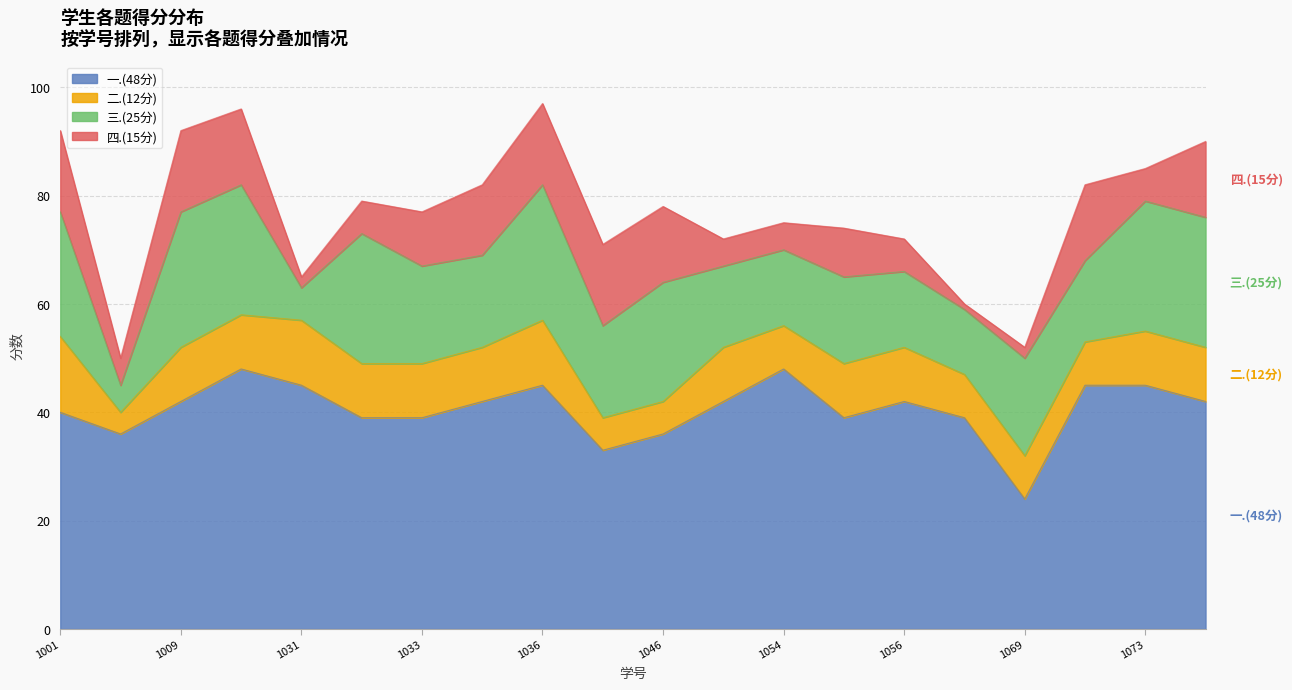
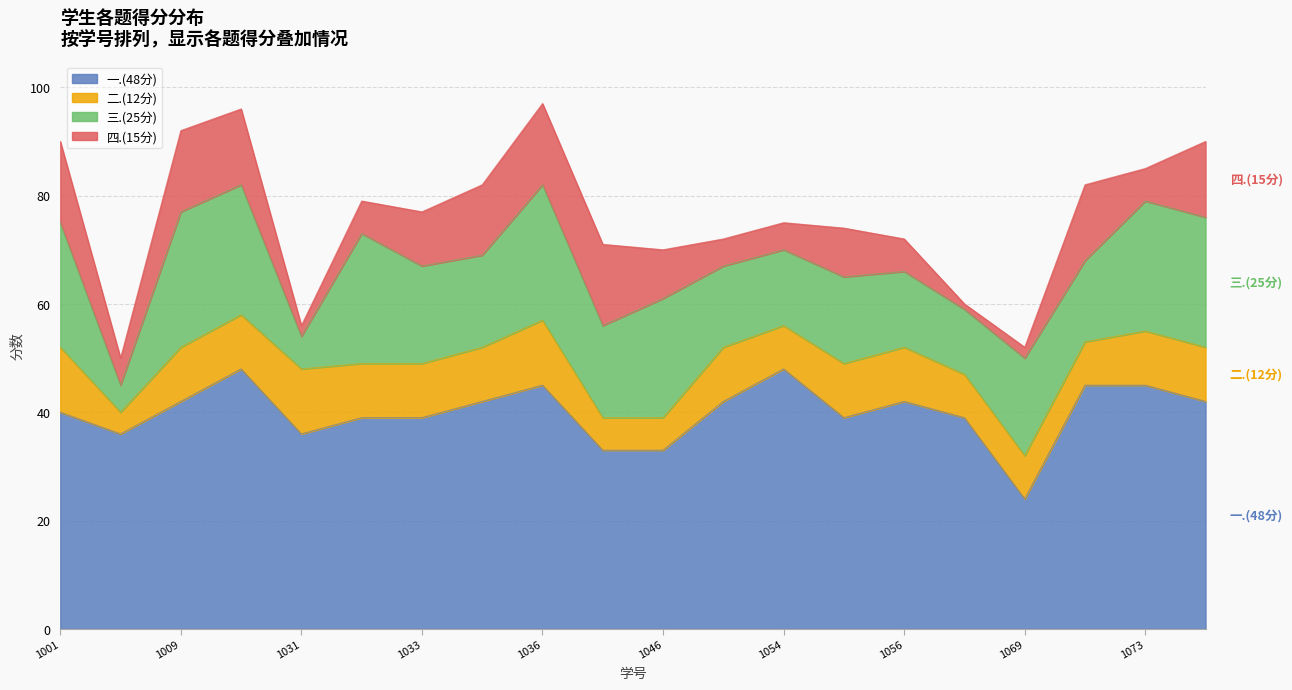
  {
    "一.(48分)": {
      "1001": 40,
      "1009": 42,
-     "1031": 45,
+     "1031": 36,
      "1033": 39,
      "1036": 45,
-     "1046": 36,
+     "1046": 33,
      "1054": 48,
      "1056": 42,
      "1069": 24,
      "1073": 45
    },
    "二.(12分)": {
-     "1001": 14,
+     "1001": 12,
      "1009": 10,
      "1031": 12,
      "1033": 10,
      "1036": 12,
      "1046": 6,
      "1054": 8,
      "1056": 10,
      "1069": 8,
      "1073": 10
    },
    "三.(25分)": {
      "1001": 23,
      "1009": 25,
      "1031": 6,
      "1033": 18,
      "1036": 25,
      "1046": 22,
      "1054": 14,
      "1056": 14,
      "1069": 18,
      "1073": 24
    },
    "四.(15分)": {
      "1001": 15,
      "1009": 15,
      "1031": 2,
      "1033": 10,
      "1036": 15,
-     "1046": 14,
+     "1046": 9,
      "1054": 5,
      "1056": 6,
      "1069": 2,
      "1073": 6
    }
  }
